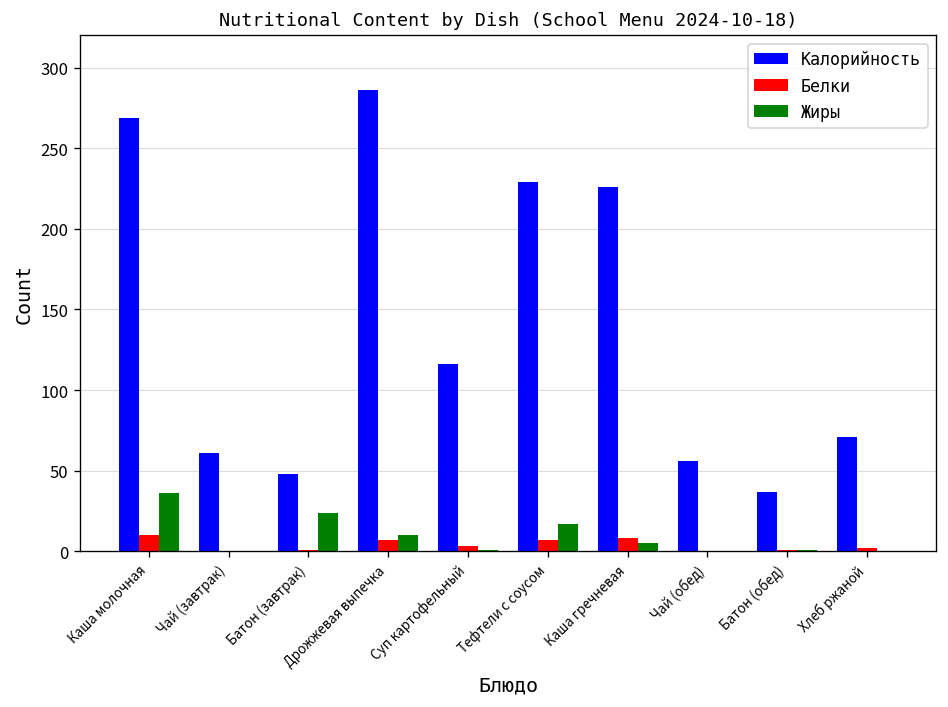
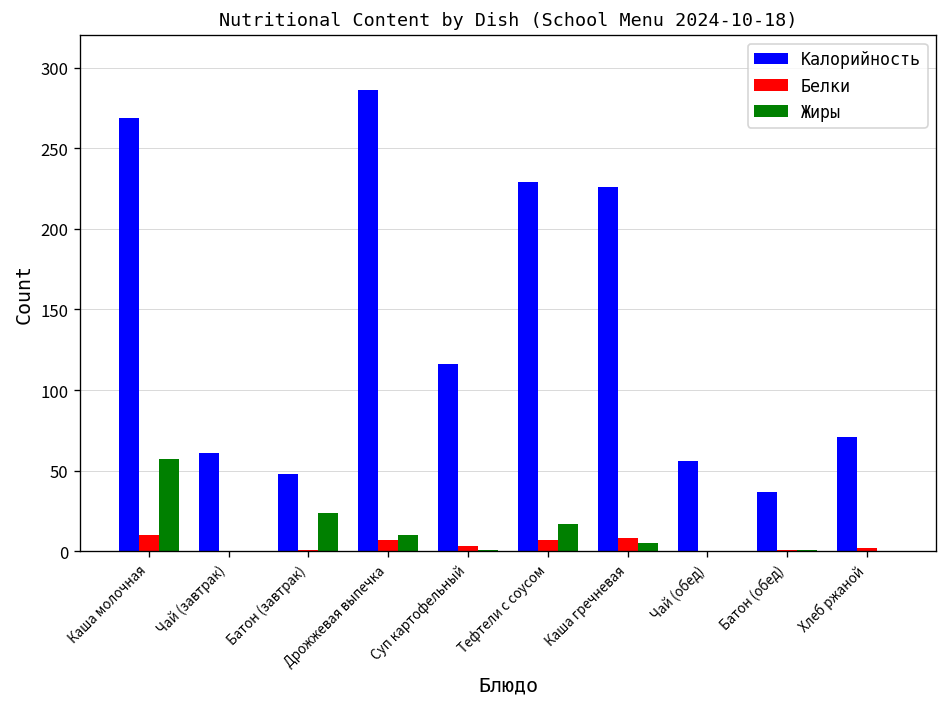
  {
    "Калорийность": {
      "Каша молочная": 269,
      "Чай (завтрак)": 61,
      "Батон (завтрак)": 48,
      "Дрожжевая выпечка": 286,
      "Суп картофельный": 116,
      "Тефтели с соусом": 229,
      "Каша гречневая": 226,
      "Чай (обед)": 56,
      "Батон (обед)": 37,
      "Хлеб ржаной": 71
    },
    "Белки": {
      "Каша молочная": 10,
      "Дрожжевая выпечка": 7,
      "Суп картофельный": 3,
      "Тефтели с соусом": 7,
      "Каша гречневая": 8,
      "Чай (обед)": 0,
      "Хлеб ржаной": 2
    },
    "Жиры": {
-     "Каша молочная": 36,
+     "Каша молочная": 57,
      "Батон (завтрак)": 24,
      "Дрожжевая выпечка": 10,
      "Тефтели с соусом": 17,
      "Каша гречневая": 5,
      "Чай (обед)": 0,
      "Хлеб ржаной": 0
    }
  }
